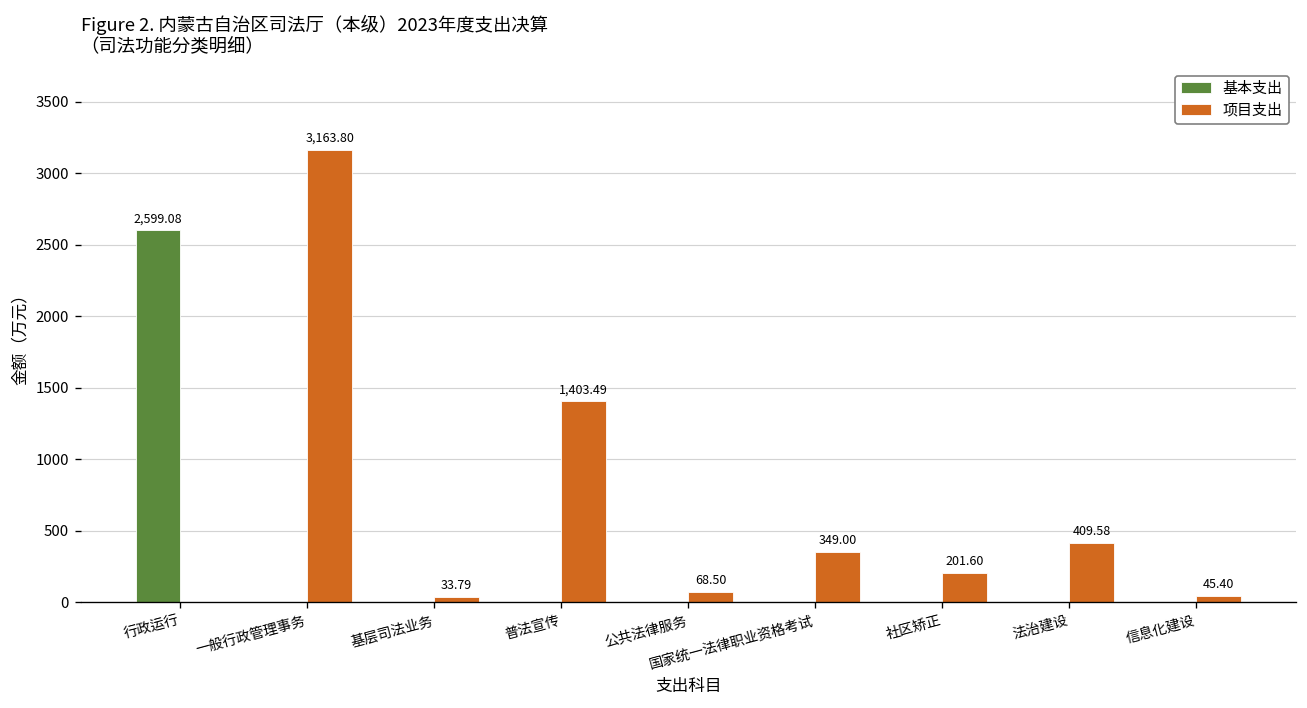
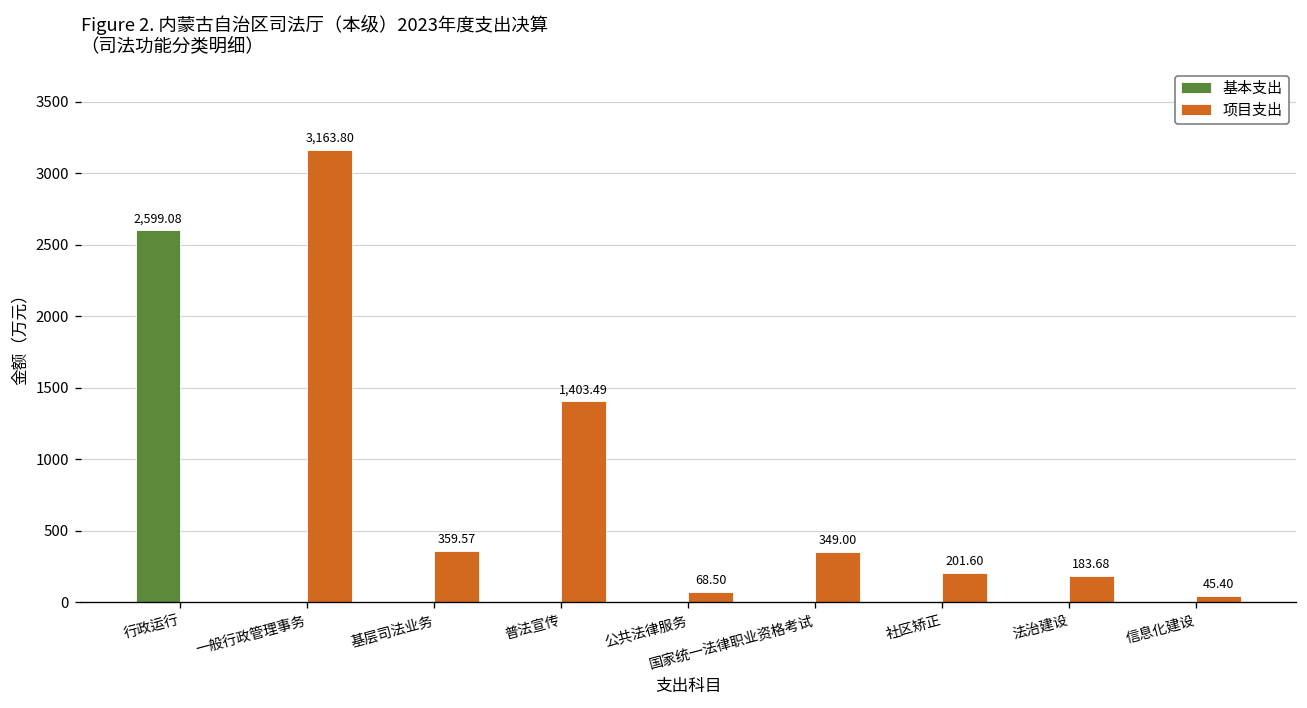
  {
    "基本支出": {
      "行政运行": "2,599.08"
    },
    "项目支出": {
      "一般行政管理事务": "3,163.80",
-     "基层司法业务": "33.79",
+     "基层司法业务": "359.57",
      "普法宣传": "1,403.49",
      "公共法律服务": "68.50",
      "国家统一法律职业资格考试": "349.00",
      "社区矫正": "201.60",
-     "法治建设": "409.58",
+     "法治建设": "183.68",
      "信息化建设": "45.40"
    }
  }
